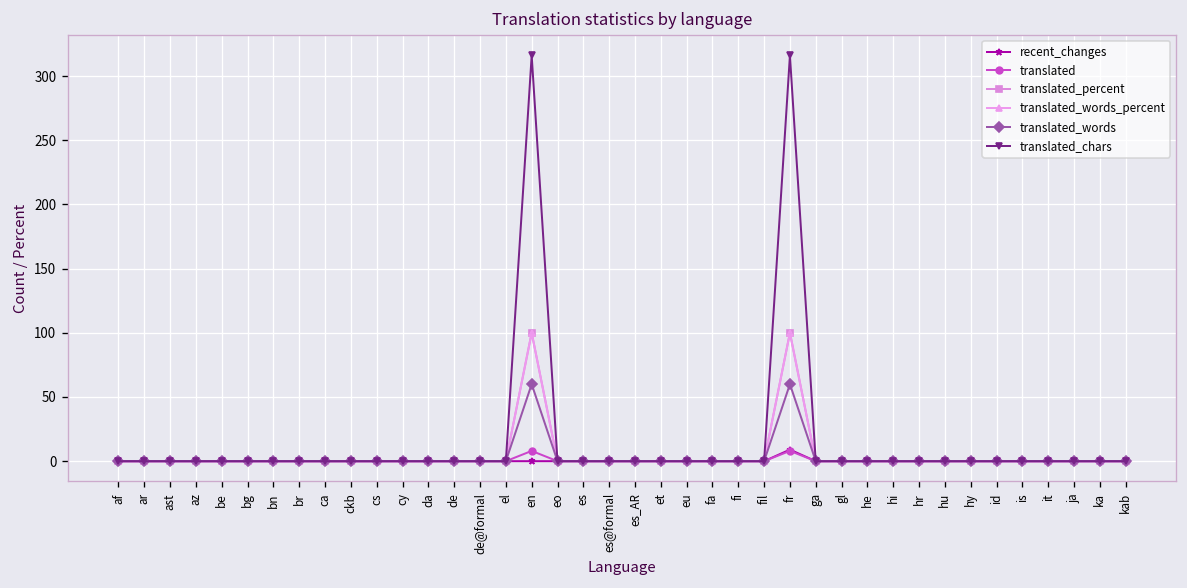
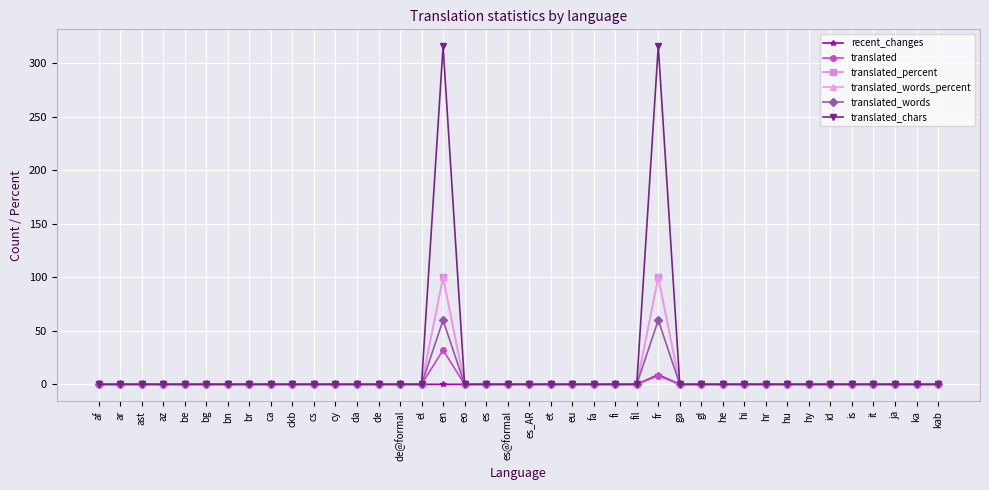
  {
    "recent_changes": {
      "en": 0
    },
    "translated": {
-     "en": 8
+     "en": 32
    },
    "translated_words_percent": {
      "en": 100,
      "fr": 100
    },
    "translated_words": {
      "en": 60,
      "fr": 60
    },
    "translated_chars": {
      "en": 316,
      "fr": 316
    }
  }
